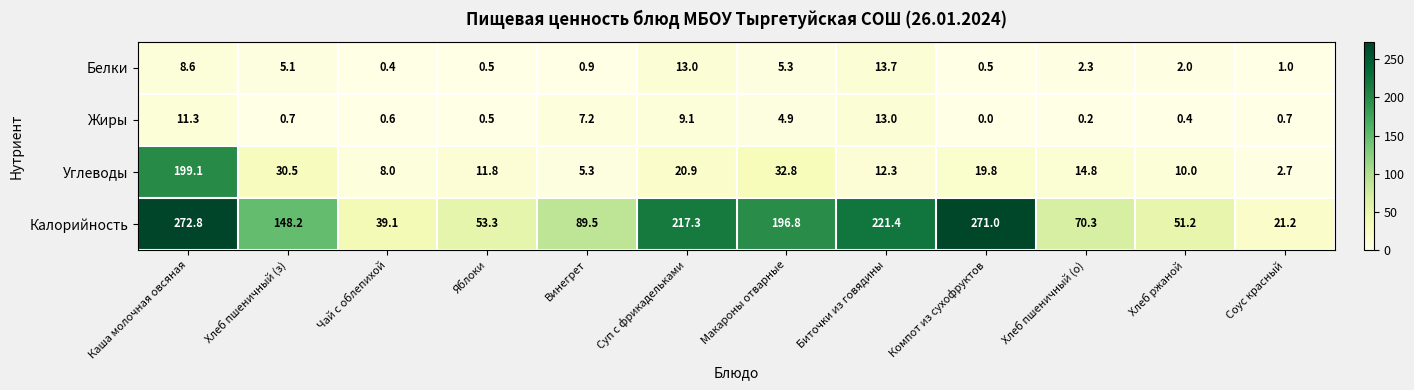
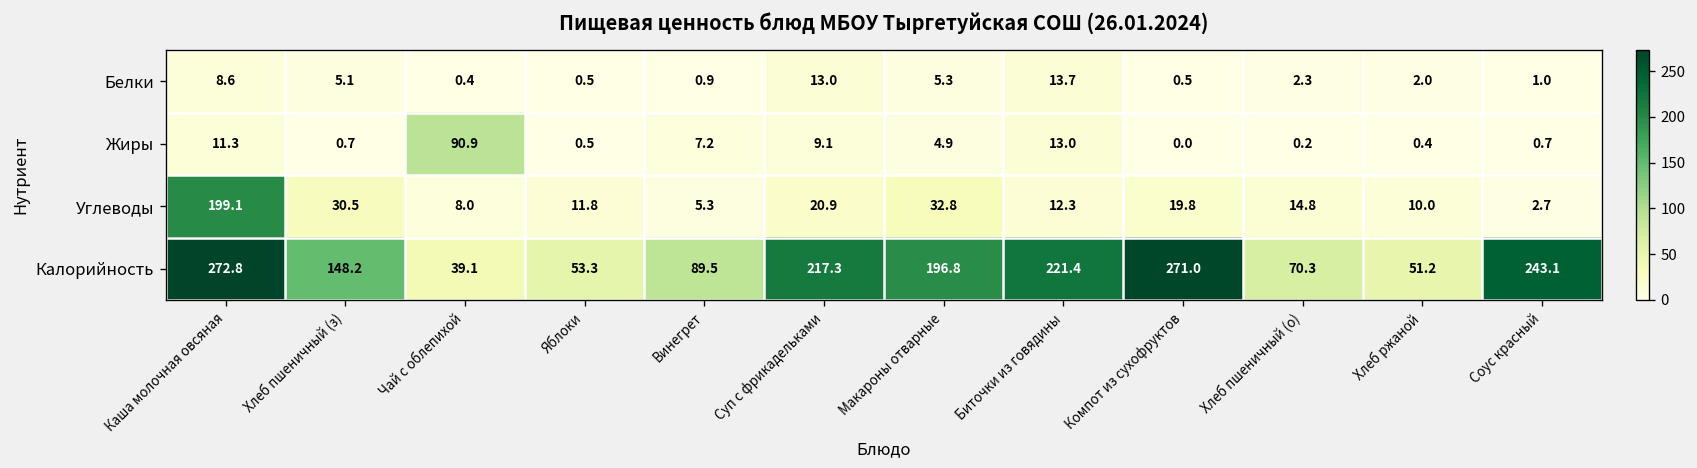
  {
    "Белки": {
      "Каша молочная овсяная": 8.6,
      "Хлеб пшеничный (з)": 5.1,
      "Чай с облепихой": 0.4,
      "Яблоки": 0.5,
      "Винегрет": 0.9,
      "Суп с фрикадельками": 13.0,
      "Макароны отварные": 5.3,
      "Биточки из говядины": 13.7,
      "Компот из сухофруктов": 0.5,
      "Хлеб пшеничный (о)": 2.3,
      "Хлеб ржаной": 2.0,
      "Соус красный": 1.0
    },
    "Жиры": {
      "Каша молочная овсяная": 11.3,
      "Хлеб пшеничный (з)": 0.7,
-     "Чай с облепихой": 0.6,
+     "Чай с облепихой": 90.9,
      "Яблоки": 0.5,
      "Винегрет": 7.2,
      "Суп с фрикадельками": 9.1,
      "Макароны отварные": 4.9,
      "Биточки из говядины": 13.0,
      "Компот из сухофруктов": 0.0,
      "Хлеб пшеничный (о)": 0.2,
      "Хлеб ржаной": 0.4,
      "Соус красный": 0.7
    },
    "Углеводы": {
      "Каша молочная овсяная": 199.1,
      "Хлеб пшеничный (з)": 30.5,
      "Чай с облепихой": 8.0,
      "Яблоки": 11.8,
      "Винегрет": 5.3,
      "Суп с фрикадельками": 20.9,
      "Макароны отварные": 32.8,
      "Биточки из говядины": 12.3,
      "Компот из сухофруктов": 19.8,
      "Хлеб пшеничный (о)": 14.8,
      "Хлеб ржаной": 10.0,
      "Соус красный": 2.7
    },
    "Калорийность": {
      "Каша молочная овсяная": 272.8,
      "Хлеб пшеничный (з)": 148.2,
      "Чай с облепихой": 39.1,
      "Яблоки": 53.3,
      "Винегрет": 89.5,
      "Суп с фрикадельками": 217.3,
      "Макароны отварные": 196.8,
      "Биточки из говядины": 221.4,
      "Компот из сухофруктов": 271.0,
      "Хлеб пшеничный (о)": 70.3,
      "Хлеб ржаной": 51.2,
-     "Соус красный": 21.2
+     "Соус красный": 243.1
    }
  }
